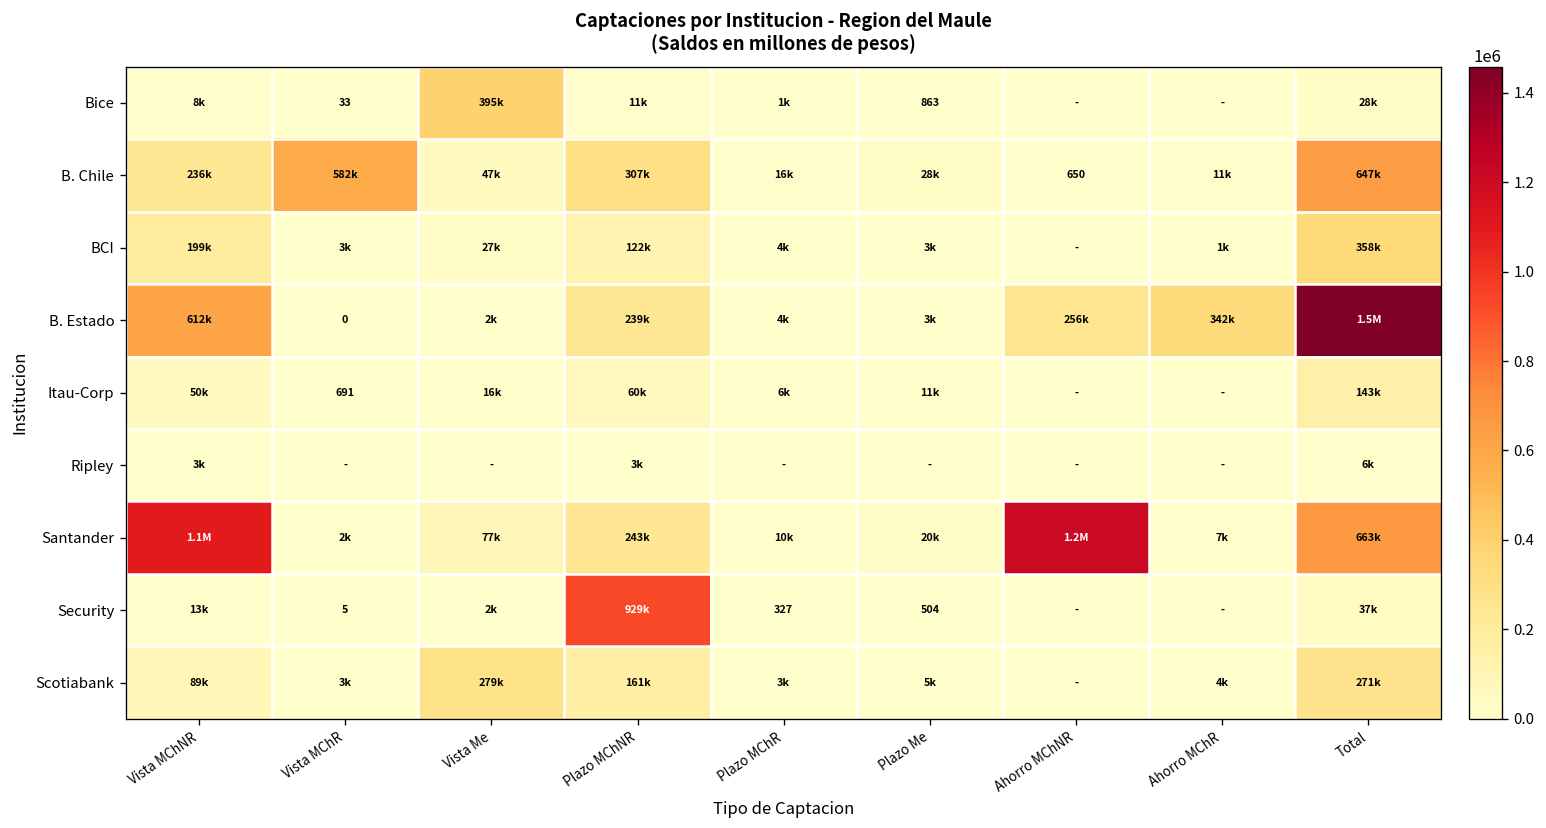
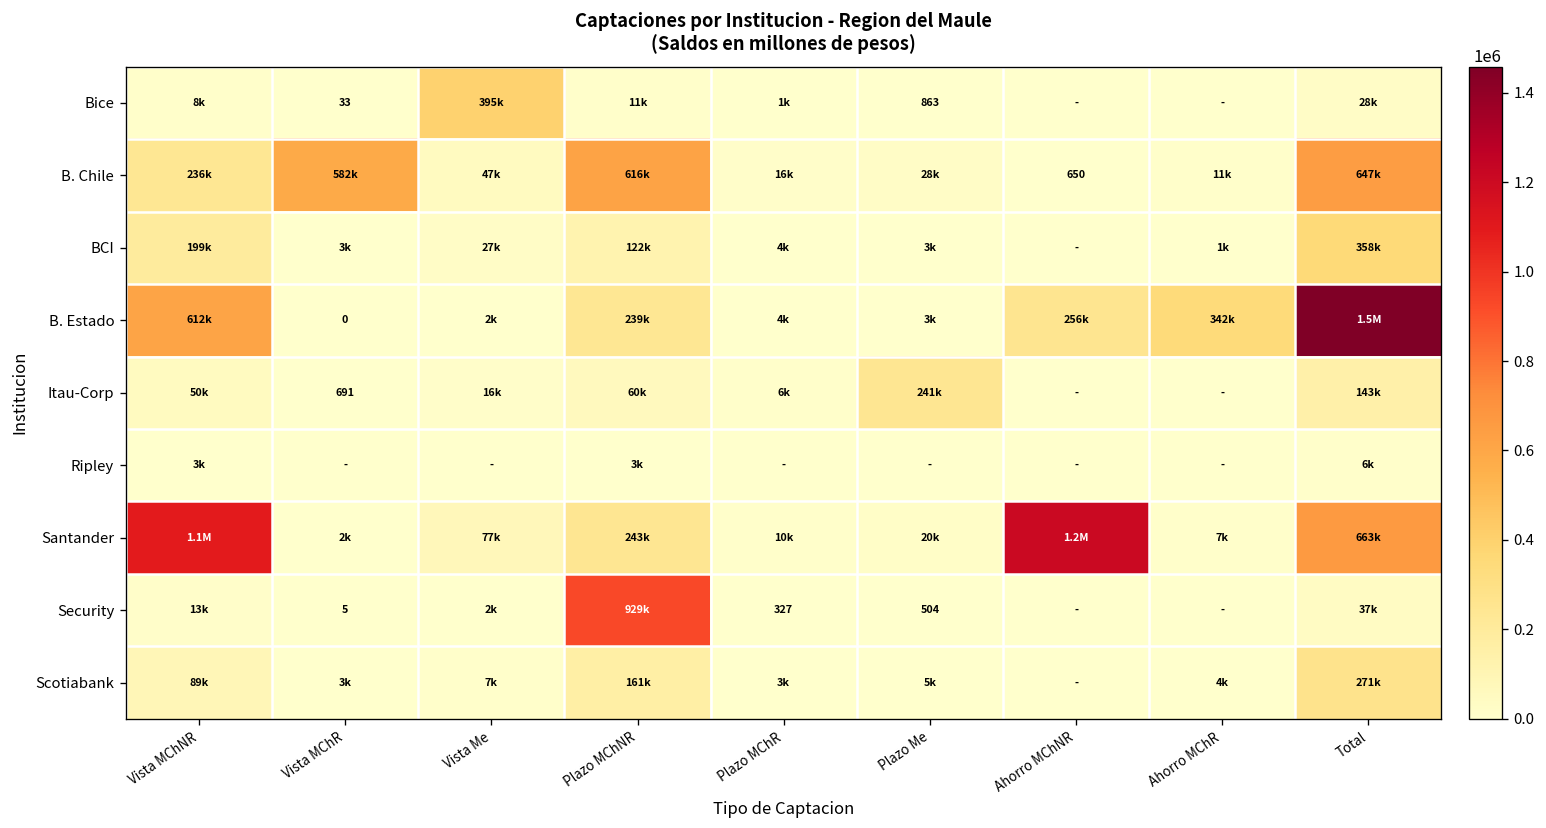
  {
    "Bice": {
      "Vista MChNR": "8k",
      "Vista MChR": "33",
      "Vista Me": "395k",
      "Plazo MChNR": "11k",
      "Plazo MChR": "1k",
      "Plazo Me": "863",
      "Total": "28k"
    },
    "B. Chile": {
      "Vista MChNR": "236k",
      "Vista MChR": "582k",
      "Vista Me": "47k",
-     "Plazo MChNR": "307k",
+     "Plazo MChNR": "616k",
      "Plazo MChR": "16k",
      "Plazo Me": "28k",
      "Ahorro MChNR": "650",
      "Ahorro MChR": "11k",
      "Total": "647k"
    },
    "BCI": {
      "Vista MChNR": "199k",
      "Vista MChR": "3k",
      "Vista Me": "27k",
      "Plazo MChNR": "122k",
      "Plazo MChR": "4k",
      "Plazo Me": "3k",
      "Ahorro MChR": "1k",
      "Total": "358k"
    },
    "B. Estado": {
      "Vista MChNR": "612k",
      "Vista MChR": "0",
      "Vista Me": "2k",
      "Plazo MChNR": "239k",
      "Plazo MChR": "4k",
      "Plazo Me": "3k",
      "Ahorro MChNR": "256k",
      "Ahorro MChR": "342k",
      "Total": "1.5M"
    },
    "Itau-Corp": {
      "Vista MChNR": "50k",
      "Vista MChR": "691",
      "Vista Me": "16k",
      "Plazo MChNR": "60k",
      "Plazo MChR": "6k",
-     "Plazo Me": "11k",
+     "Plazo Me": "241k",
      "Total": "143k"
    },
    "Ripley": {
      "Vista MChNR": "3k",
      "Plazo MChNR": "3k",
      "Total": "6k"
    },
    "Santander": {
      "Vista MChNR": "1.1M",
      "Vista MChR": "2k",
      "Vista Me": "77k",
      "Plazo MChNR": "243k",
      "Plazo MChR": "10k",
      "Plazo Me": "20k",
      "Ahorro MChNR": "1.2M",
      "Ahorro MChR": "7k",
      "Total": "663k"
    },
    "Security": {
      "Vista MChNR": "13k",
      "Vista MChR": "5",
      "Vista Me": "2k",
      "Plazo MChNR": "929k",
      "Plazo MChR": "327",
      "Plazo Me": "504",
      "Total": "37k"
    },
    "Scotiabank": {
      "Vista MChNR": "89k",
      "Vista MChR": "3k",
-     "Vista Me": "279k",
+     "Vista Me": "7k",
      "Plazo MChNR": "161k",
      "Plazo MChR": "3k",
      "Plazo Me": "5k",
      "Ahorro MChR": "4k",
      "Total": "271k"
    }
  }
